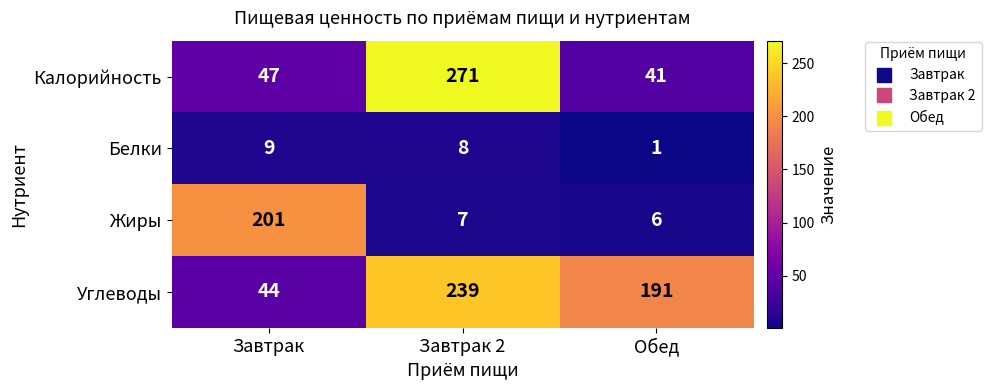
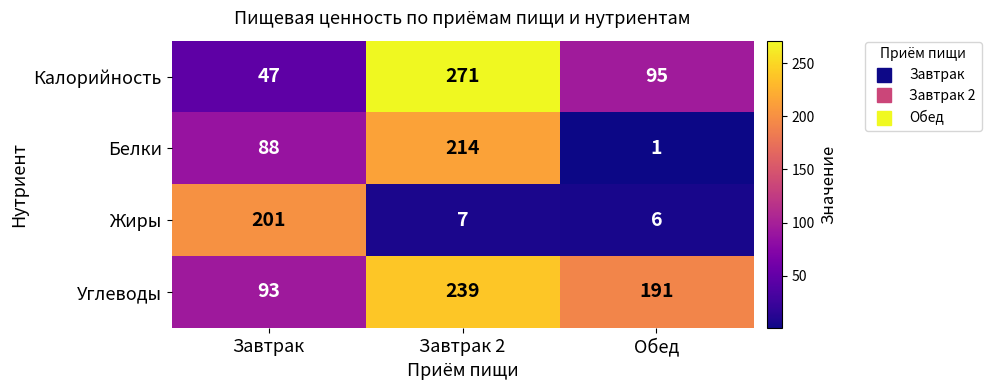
  {
    "Калорийность": {
      "Завтрак": 47,
      "Завтрак 2": 271,
-     "Обед": 41
+     "Обед": 95
    },
    "Белки": {
-     "Завтрак": 9,
-     "Завтрак 2": 8,
+     "Завтрак": 88,
+     "Завтрак 2": 214,
      "Обед": 1
    },
    "Жиры": {
      "Завтрак": 201,
      "Завтрак 2": 7,
      "Обед": 6
    },
    "Углеводы": {
-     "Завтрак": 44,
+     "Завтрак": 93,
      "Завтрак 2": 239,
      "Обед": 191
    }
  }
